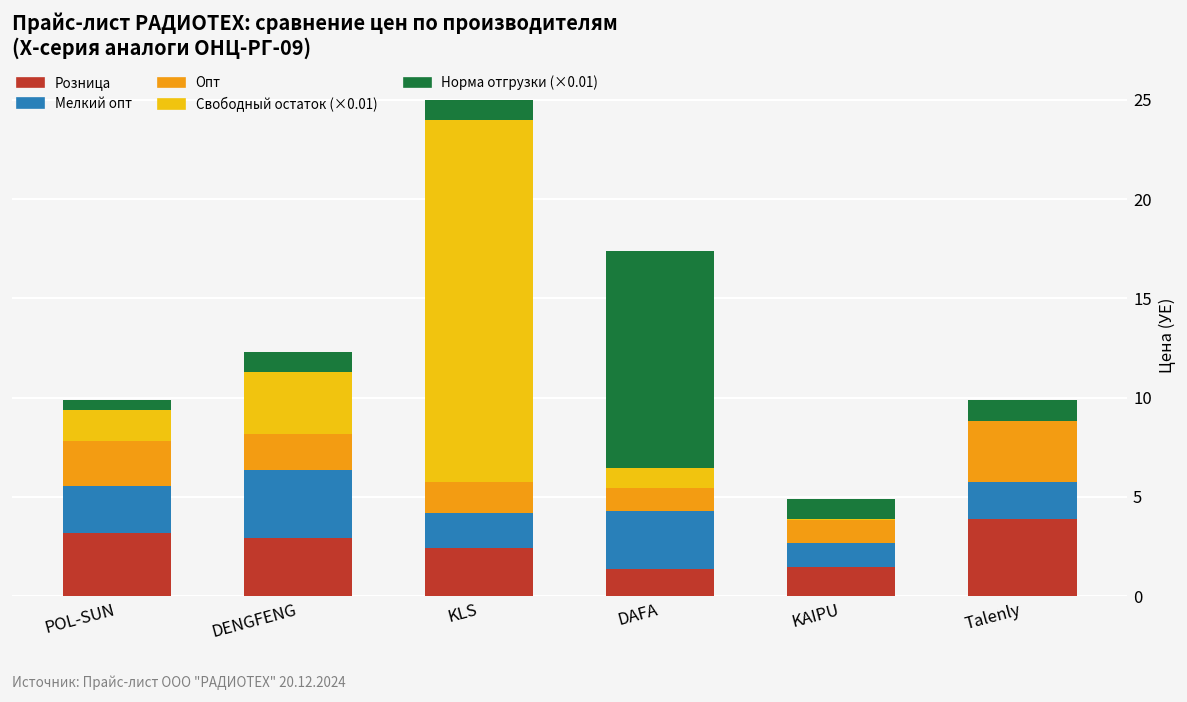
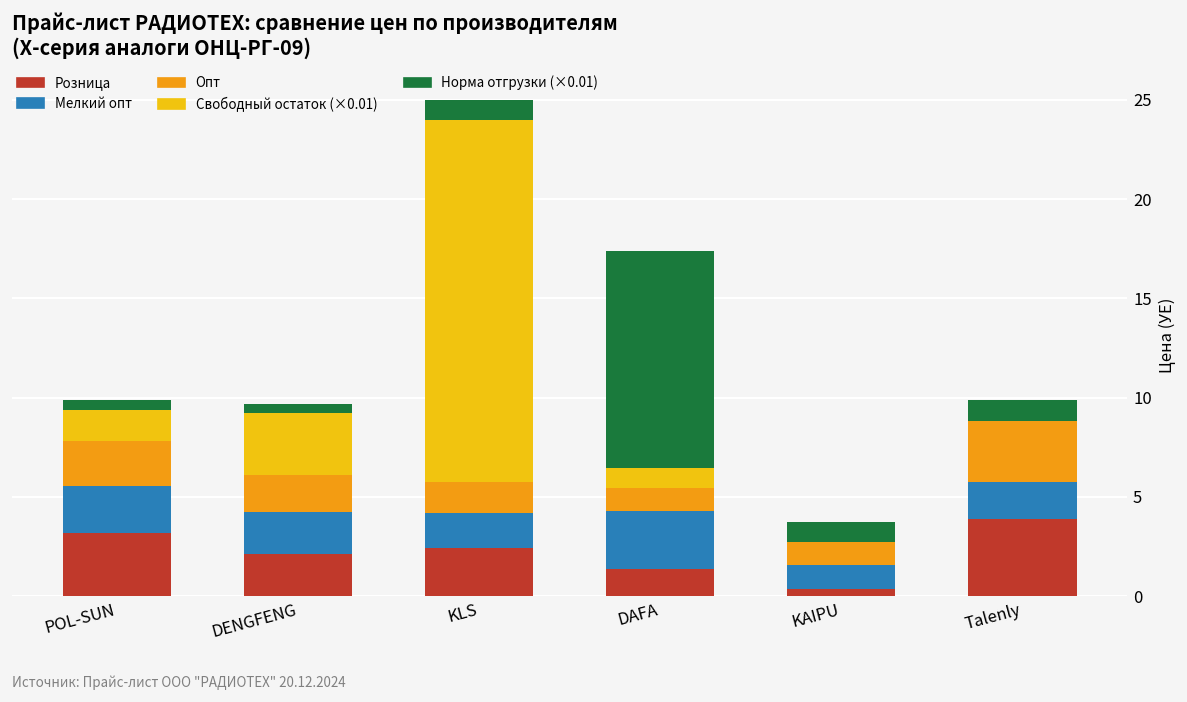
  {
    "Розница": {
      "POL-SUN": 3.2,
-     "DENGFENG": 2.9,
+     "DENGFENG": 2.1,
      "KLS": 2.4,
      "DAFA": 1.4,
-     "KAIPU": 1.5,
+     "KAIPU": 0.3,
      "Talenly": 3.9
    },
    "Мелкий опт": {
      "POL-SUN": 2.4,
-     "DENGFENG": 3.4,
+     "DENGFENG": 2.1,
      "KLS": 1.8,
      "DAFA": 2.9,
      "KAIPU": 1.2,
      "Talenly": 1.9
    },
    "Норма отгрузки (×0.01)": {
      "POL-SUN": 0.5,
-     "DENGFENG": 1.0,
+     "DENGFENG": 0.5,
      "KLS": 1.0,
      "DAFA": 10.9,
      "KAIPU": 1.0,
      "Talenly": 1.1
    }
  }
